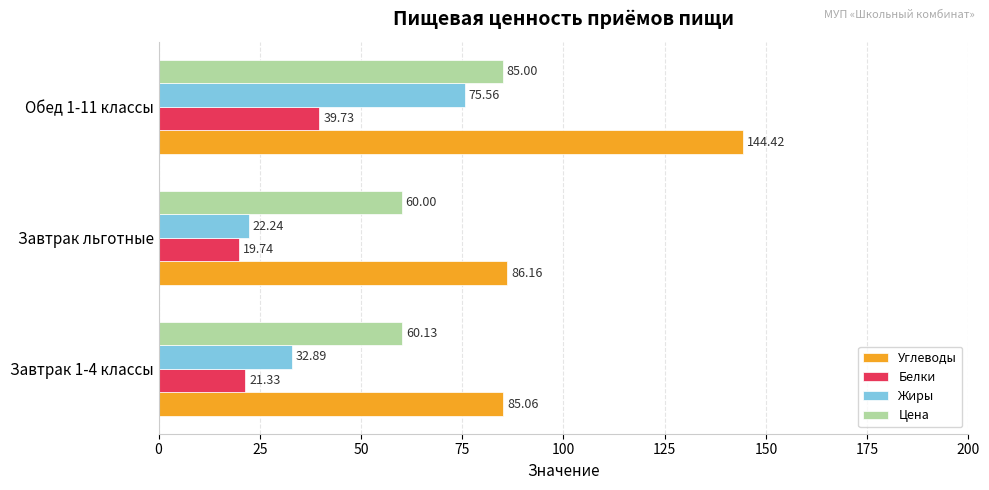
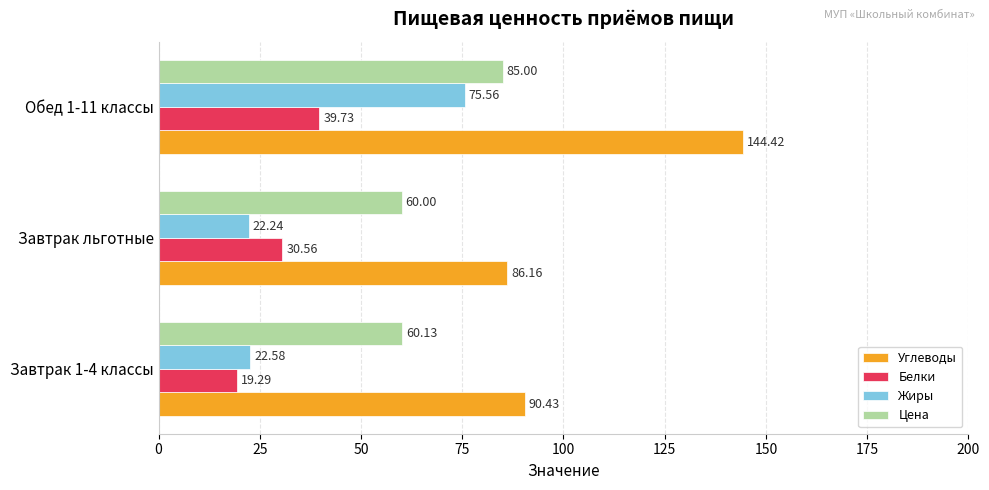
  {
    "Углеводы": {
      "Обед 1-11 классы": 144.42,
      "Завтрак льготные": 86.16,
-     "Завтрак 1-4 классы": 85.06
+     "Завтрак 1-4 классы": 90.43
    },
    "Белки": {
      "Обед 1-11 классы": 39.73,
-     "Завтрак льготные": 19.74,
-     "Завтрак 1-4 классы": 21.33
+     "Завтрак льготные": 30.56,
+     "Завтрак 1-4 классы": 19.29
    },
    "Жиры": {
      "Обед 1-11 классы": 75.56,
      "Завтрак льготные": 22.24,
-     "Завтрак 1-4 классы": 32.89
+     "Завтрак 1-4 классы": 22.58
    },
    "Цена": {
      "Обед 1-11 классы": 85.00,
      "Завтрак льготные": 60.00,
      "Завтрак 1-4 классы": 60.13
    }
  }
